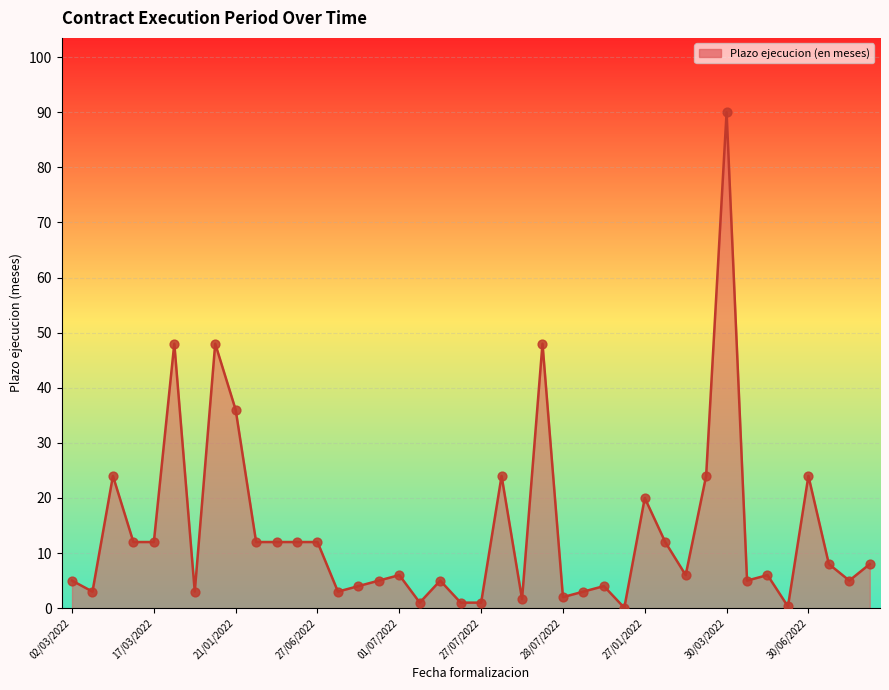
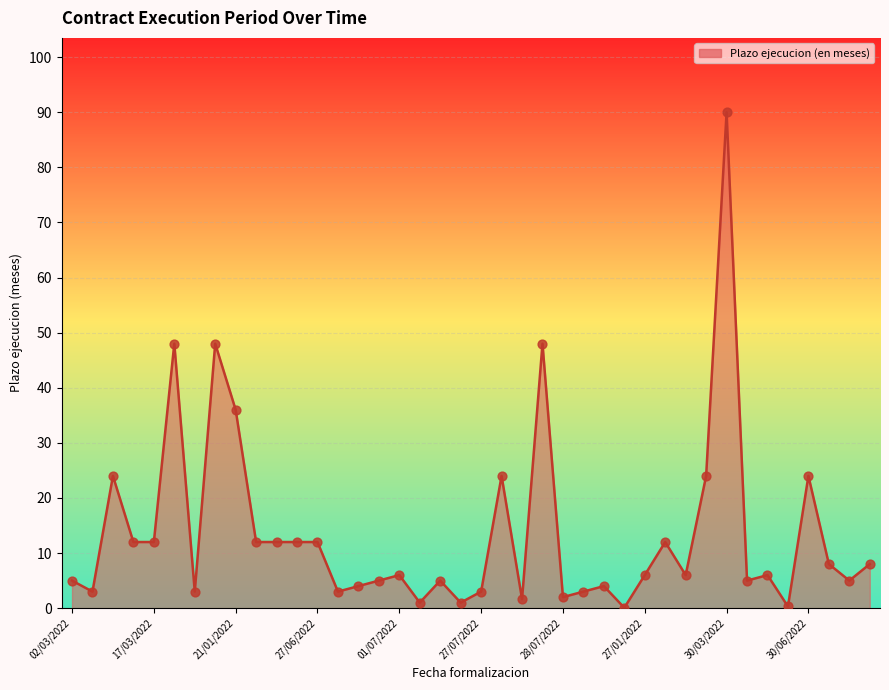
  {
    "02/03/2022": 5,
    "17/03/2022": 12,
    "21/01/2022": 36,
-   "27/07/2022": 1,
+   "27/07/2022": 3,
    "28/07/2022": 2,
-   "27/01/2022": 20
+   "27/01/2022": 6
  }
